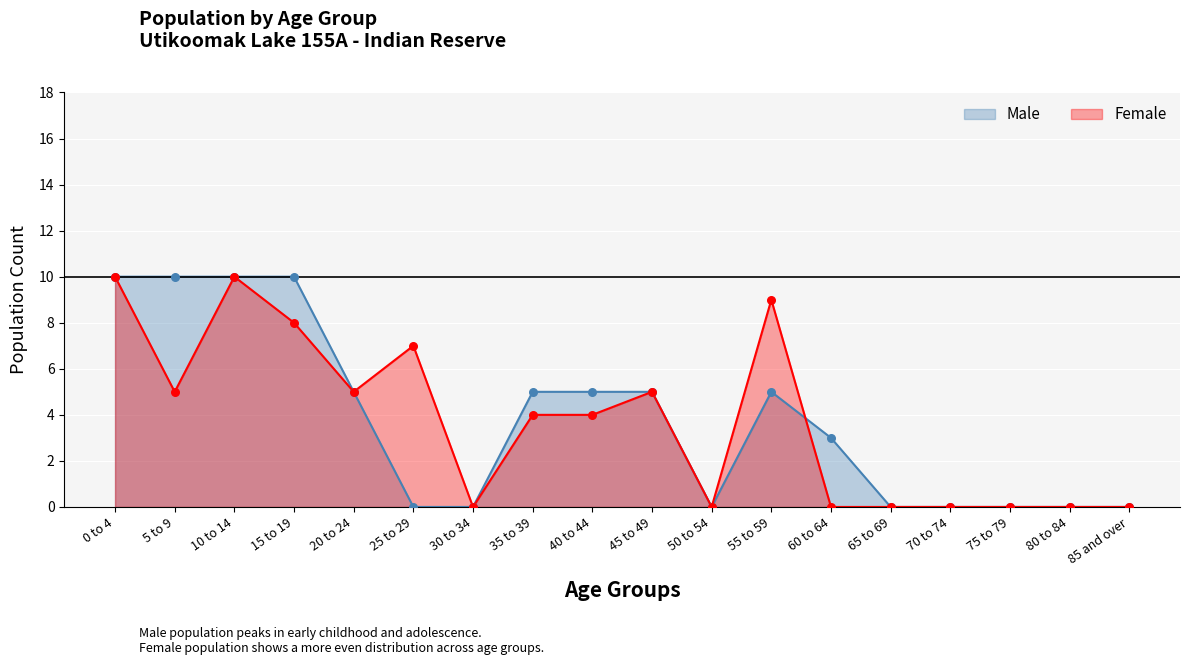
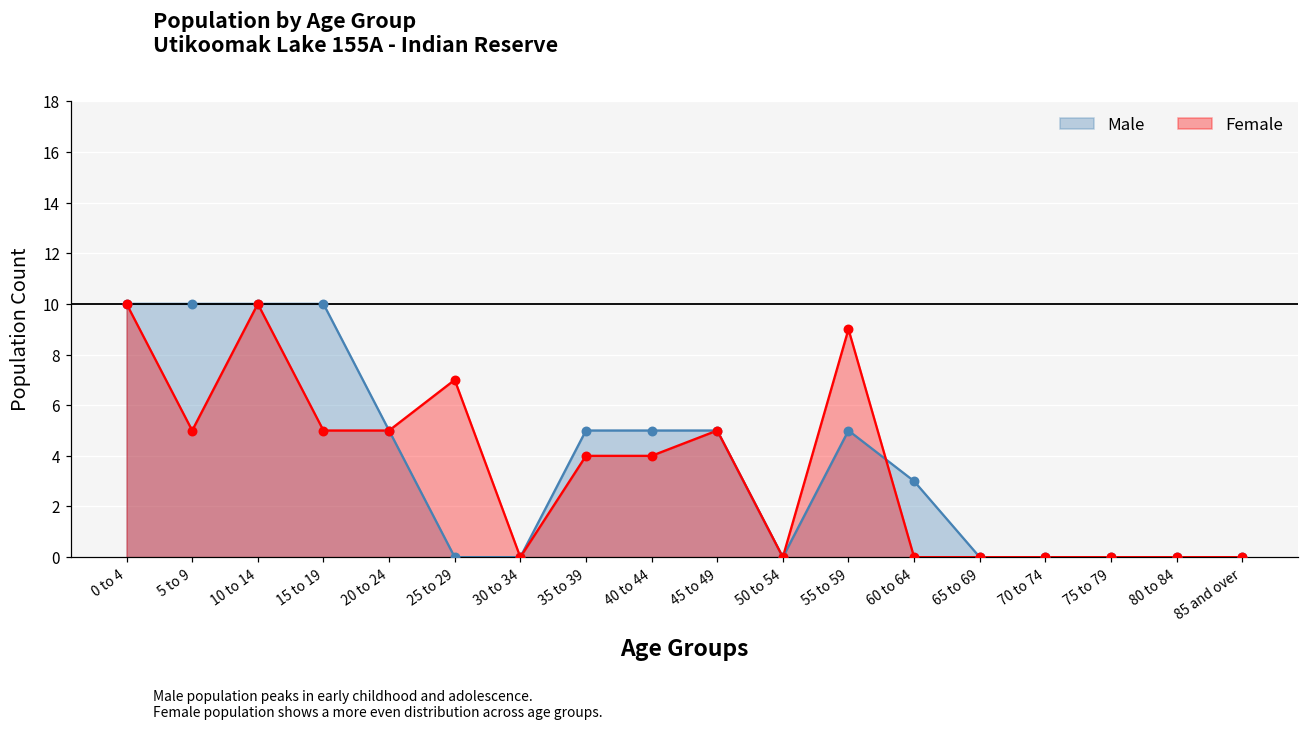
  {
    "Male": {
      "5 to 9": 10,
      "15 to 19": 10,
      "25 to 29": 0,
      "35 to 39": 5,
      "40 to 44": 5,
      "55 to 59": 5,
      "60 to 64": 3
    },
    "Female": {
      "5 to 9": 5,
-     "15 to 19": 8,
+     "15 to 19": 5,
      "25 to 29": 7,
      "35 to 39": 4,
      "40 to 44": 4,
      "55 to 59": 9,
      "60 to 64": 0
    }
  }
